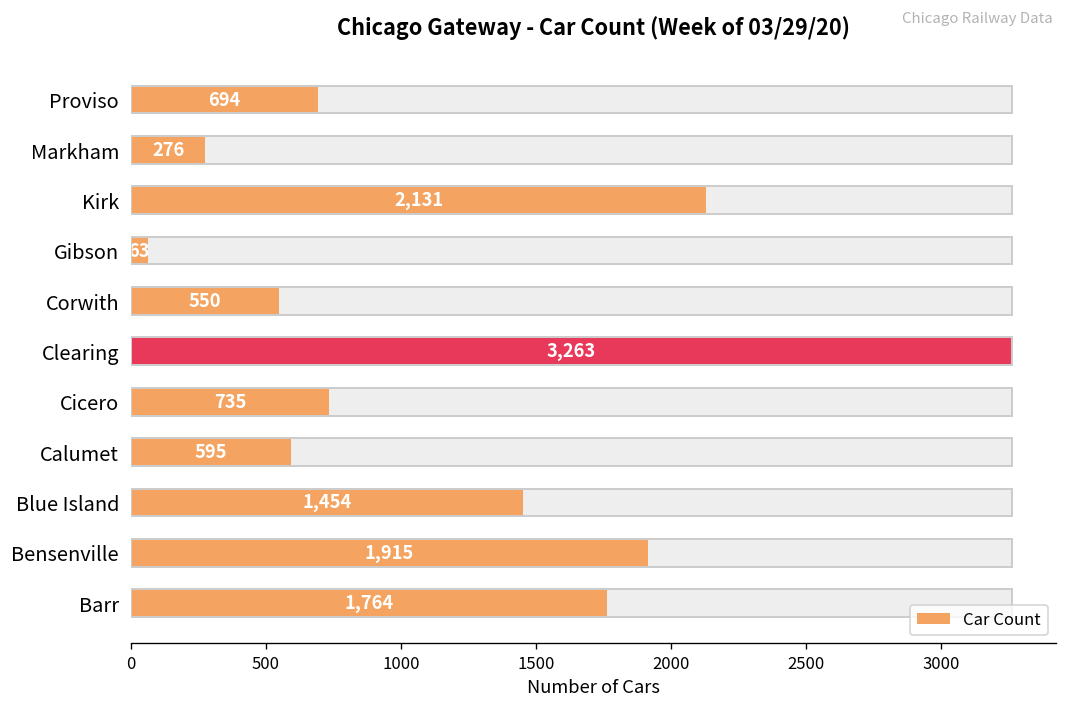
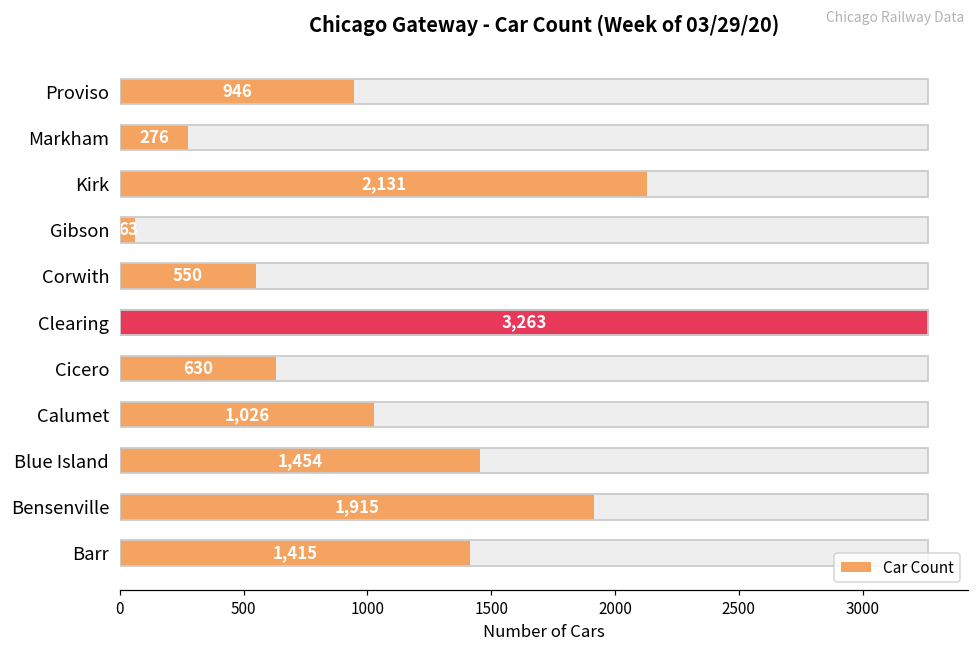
  {
    "Car Count": {
-     "Proviso": "694",
+     "Proviso": "946",
      "Clearing": "3,263",
-     "Cicero": "735",
-     "Calumet": "595",
-     "Barr": "1,764"
+     "Cicero": "630",
+     "Calumet": "1,026",
+     "Barr": "1,415"
    }
  }
